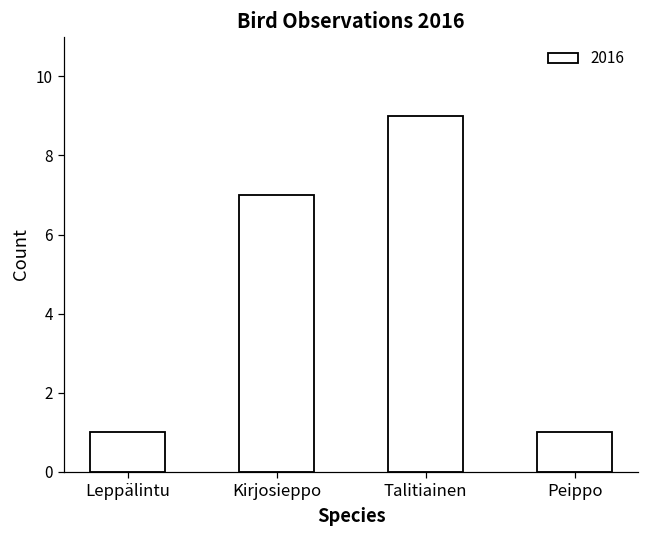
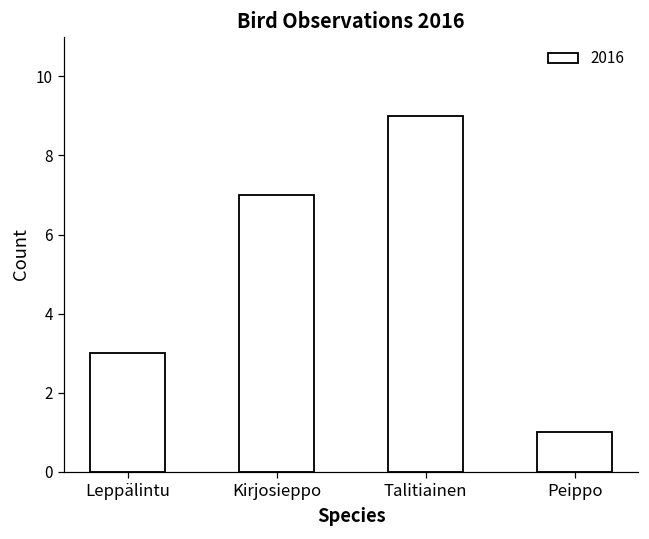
  {
-   "Leppälintu": 1,
+   "Leppälintu": 3,
    "Kirjosieppo": 7,
    "Talitiainen": 9,
    "Peippo": 1
  }
